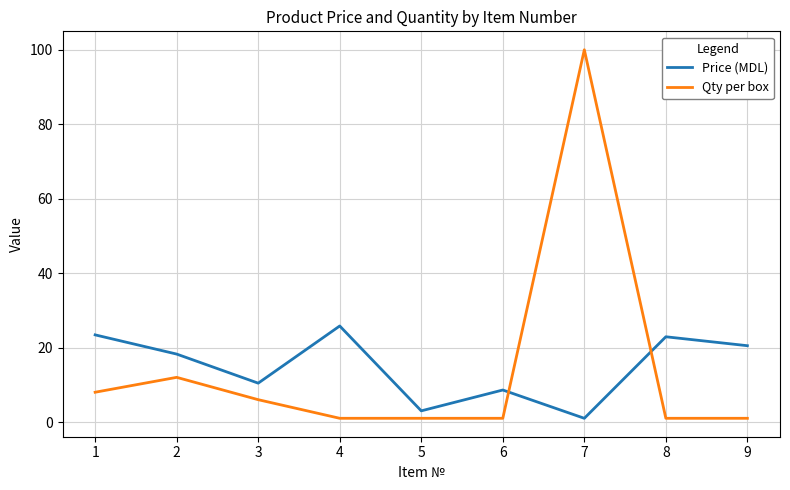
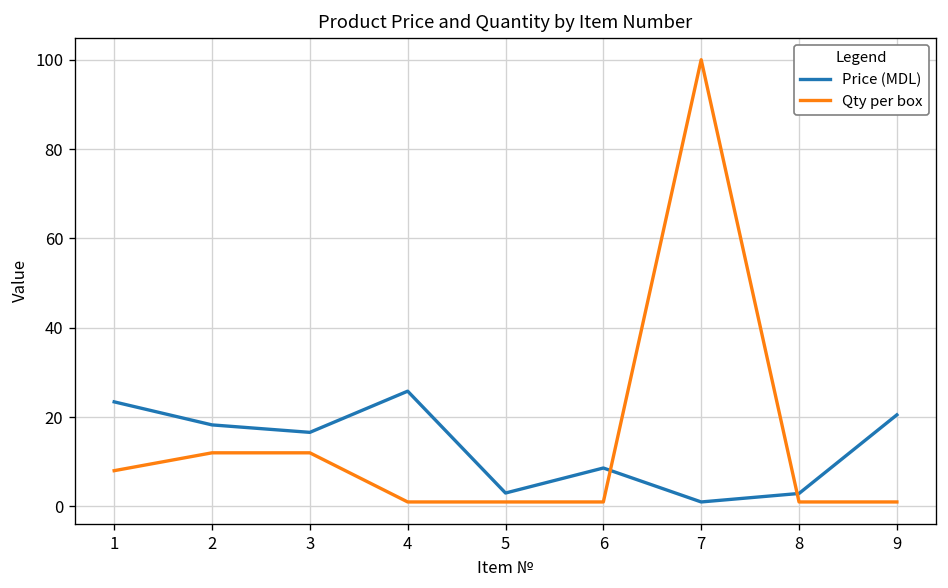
  {
    "Price (MDL)": {
      "1": 23,
      "2": 18,
-     "3": 10,
+     "3": 17,
      "4": 26,
      "5": 3,
      "6": 9,
      "7": 1,
-     "8": 23,
+     "8": 3,
      "9": 21
    },
    "Qty per box": {
      "1": 8,
      "2": 12,
-     "3": 6,
+     "3": 12,
      "4": 1,
      "5": 1,
      "6": 1,
      "7": 100,
      "8": 1,
      "9": 1
    }
  }
